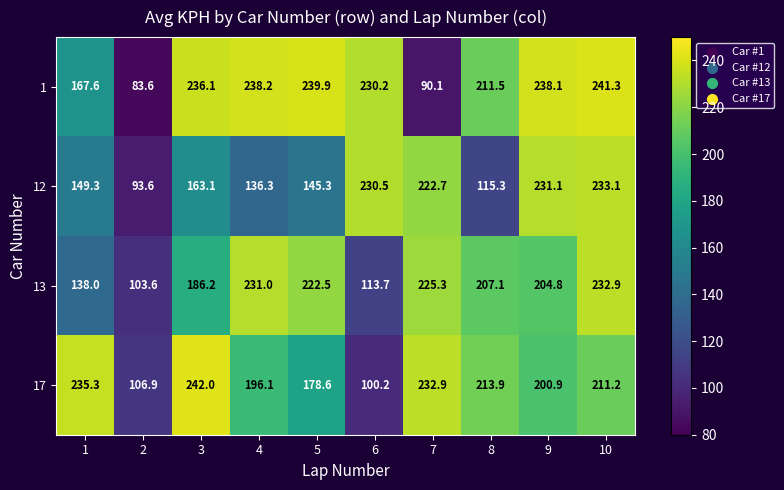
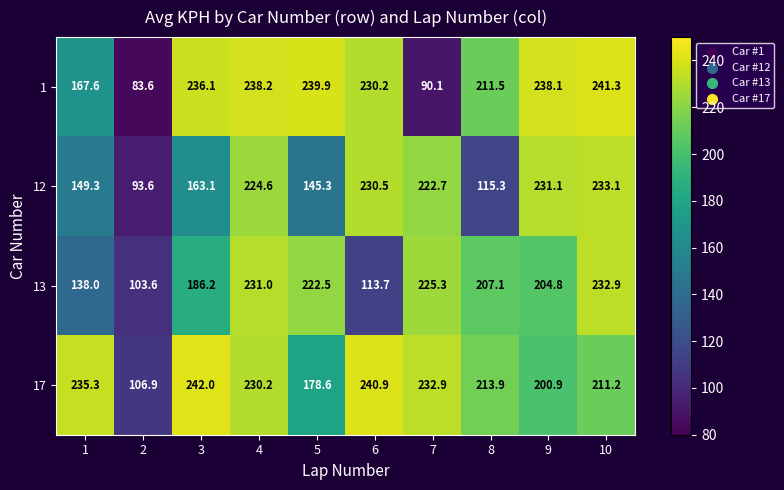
  {
    "1": {
      "1": 167.6,
      "2": 83.6,
      "3": 236.1,
      "4": 238.2,
      "5": 239.9,
      "6": 230.2,
      "7": 90.1,
      "8": 211.5,
      "9": 238.1,
      "10": 241.3
    },
    "12": {
      "1": 149.3,
      "2": 93.6,
      "3": 163.1,
-     "4": 136.3,
+     "4": 224.6,
      "5": 145.3,
      "6": 230.5,
      "7": 222.7,
      "8": 115.3,
      "9": 231.1,
      "10": 233.1
    },
    "13": {
      "1": 138.0,
      "2": 103.6,
      "3": 186.2,
      "4": 231.0,
      "5": 222.5,
      "6": 113.7,
      "7": 225.3,
      "8": 207.1,
      "9": 204.8,
      "10": 232.9
    },
    "17": {
      "1": 235.3,
      "2": 106.9,
      "3": 242.0,
-     "4": 196.1,
+     "4": 230.2,
      "5": 178.6,
-     "6": 100.2,
+     "6": 240.9,
      "7": 232.9,
      "8": 213.9,
      "9": 200.9,
      "10": 211.2
    }
  }
